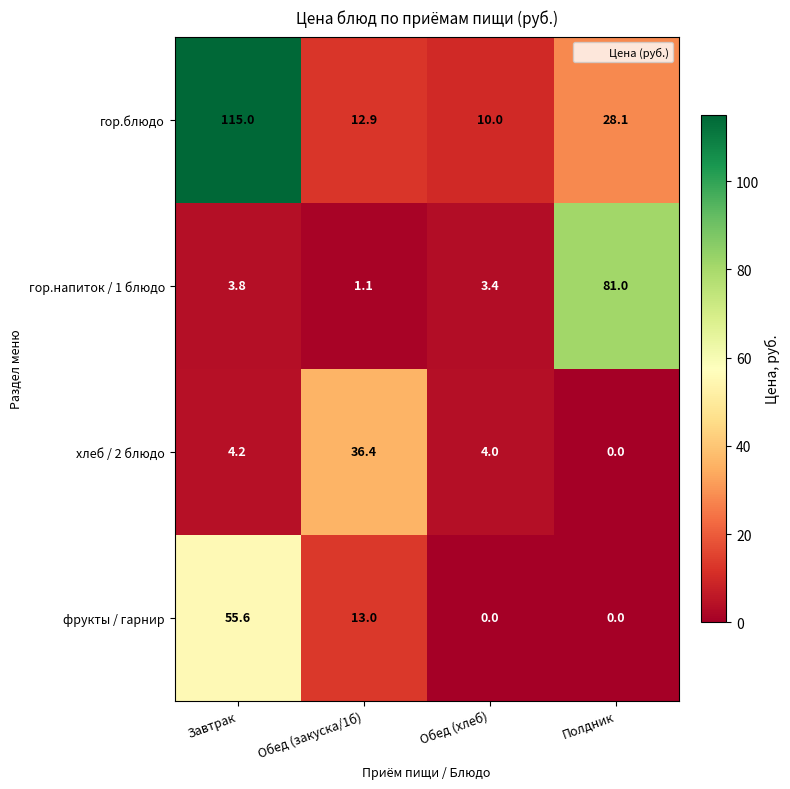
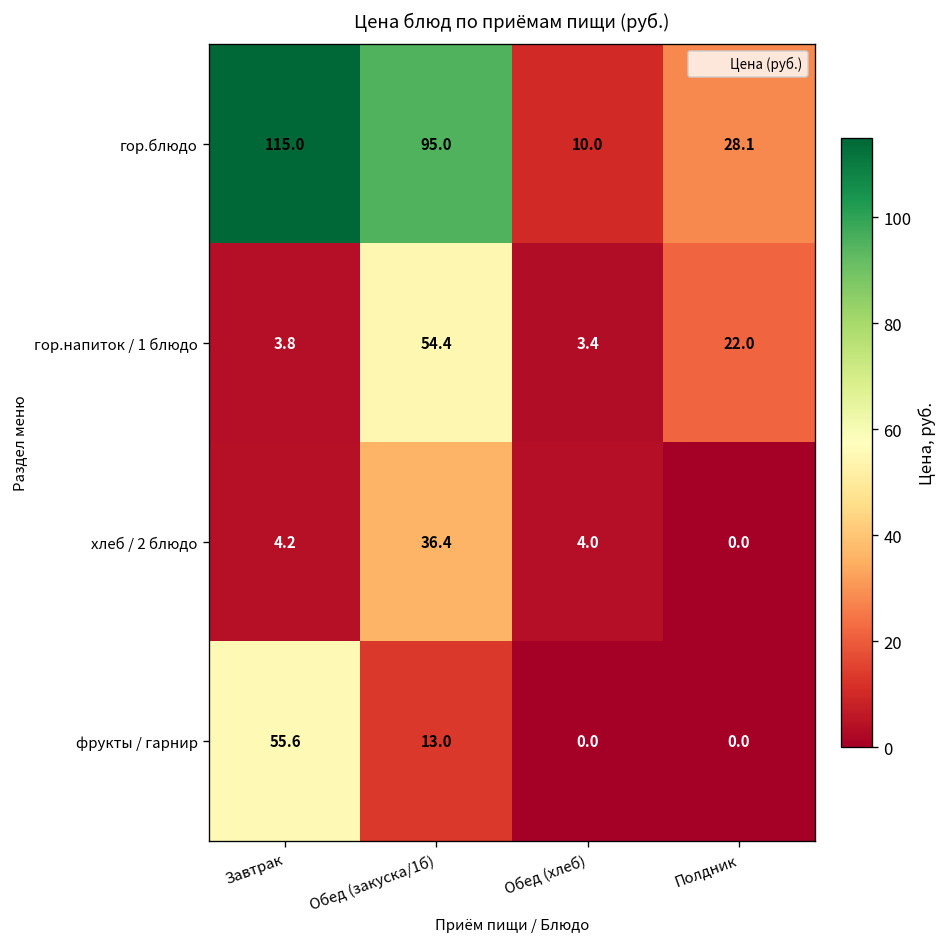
  {
    "гор.блюдо": {
      "Завтрак": 115.0,
-     "Обед (закуска/1б)": 12.9,
+     "Обед (закуска/1б)": 95.0,
      "Обед (хлеб)": 10.0,
      "Полдник": 28.1
    },
    "гор.напиток / 1 блюдо": {
      "Завтрак": 3.8,
-     "Обед (закуска/1б)": 1.1,
+     "Обед (закуска/1б)": 54.4,
      "Обед (хлеб)": 3.4,
-     "Полдник": 81.0
+     "Полдник": 22.0
    },
    "хлеб / 2 блюдо": {
      "Завтрак": 4.2,
      "Обед (закуска/1б)": 36.4,
      "Обед (хлеб)": 4.0,
      "Полдник": 0.0
    },
    "фрукты / гарнир": {
      "Завтрак": 55.6,
      "Обед (закуска/1б)": 13.0,
      "Обед (хлеб)": 0.0,
      "Полдник": 0.0
    }
  }
